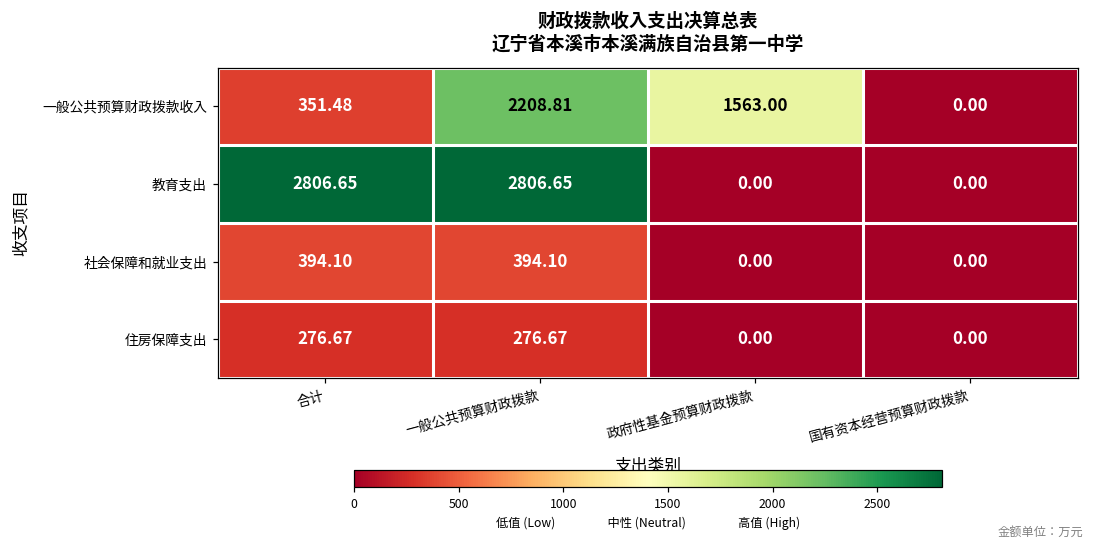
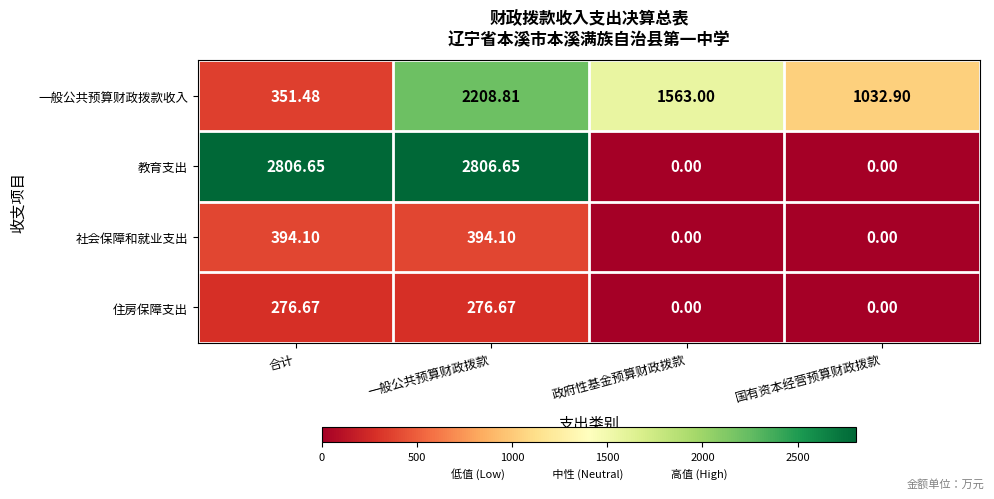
  {
    "一般公共预算财政拨款收入": {
      "合计": 351.48,
      "一般公共预算财政拨款": 2208.81,
      "政府性基金预算财政拨款": 1563.00,
-     "国有资本经营预算财政拨款": 0.00
+     "国有资本经营预算财政拨款": 1032.90
    },
    "教育支出": {
      "合计": 2806.65,
      "一般公共预算财政拨款": 2806.65,
      "政府性基金预算财政拨款": 0.00,
      "国有资本经营预算财政拨款": 0.00
    },
    "社会保障和就业支出": {
      "合计": 394.10,
      "一般公共预算财政拨款": 394.10,
      "政府性基金预算财政拨款": 0.00,
      "国有资本经营预算财政拨款": 0.00
    },
    "住房保障支出": {
      "合计": 276.67,
      "一般公共预算财政拨款": 276.67,
      "政府性基金预算财政拨款": 0.00,
      "国有资本经营预算财政拨款": 0.00
    }
  }
